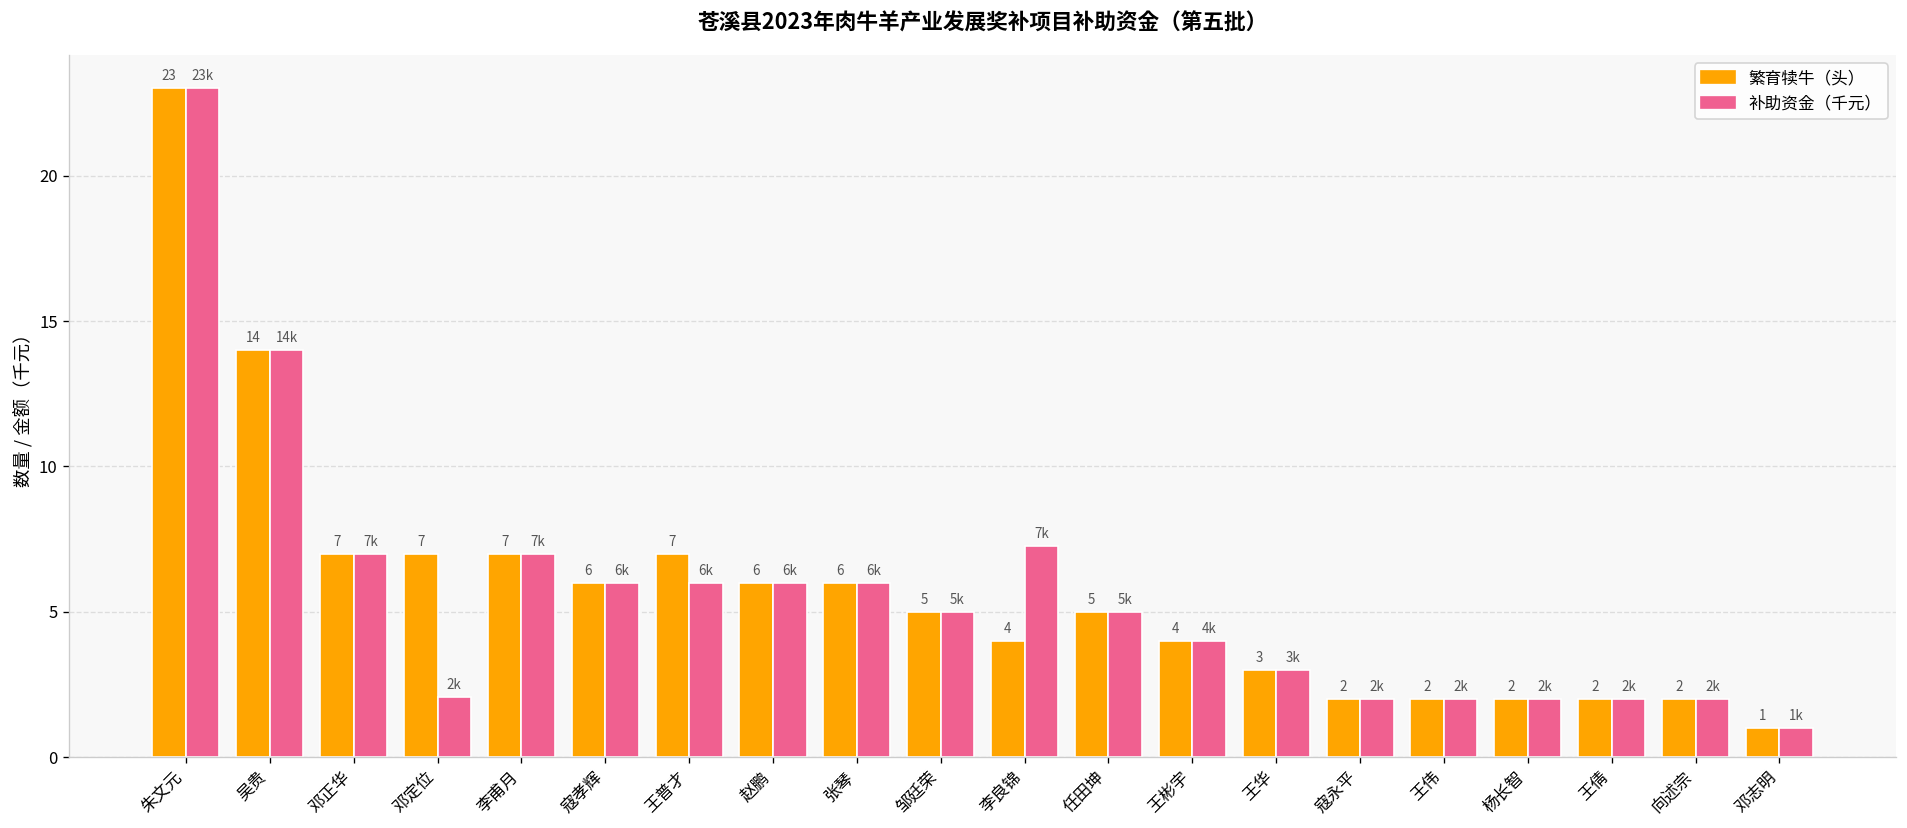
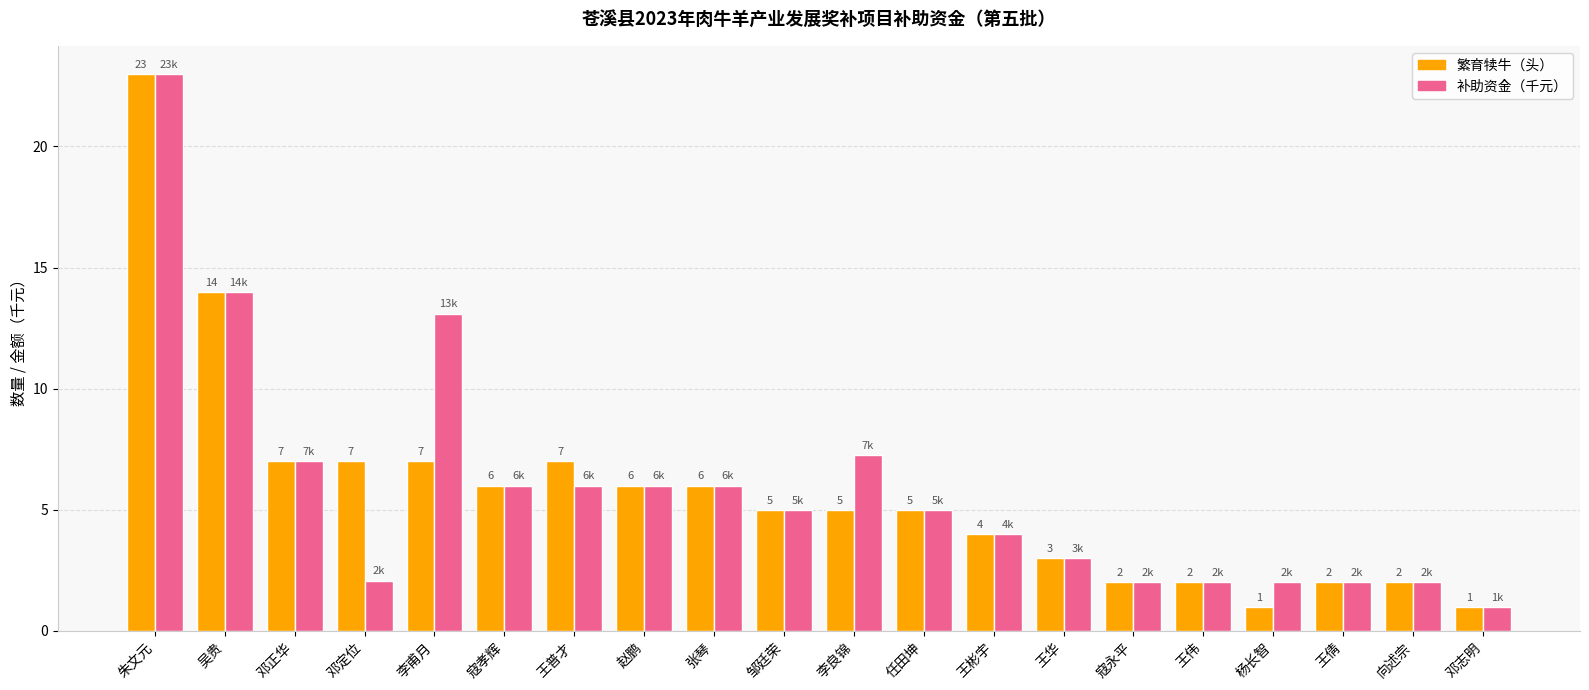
  {
    "繁育犊牛（头）": {
      "朱文元": "23",
      "吴贵": "14",
      "邓正华": "7",
      "邓定位": "7",
      "李甫月": "7",
      "寇孝辉": "6",
      "王普才": "7",
      "赵鹏": "6",
      "张琴": "6",
      "邹廷荣": "5",
-     "李良锦": "4",
+     "李良锦": "5",
      "任田坤": "5",
      "王彬宇": "4",
      "王华": "3",
      "寇永平": "2",
      "王伟": "2",
-     "杨长智": "2",
+     "杨长智": "1",
      "王倩": "2",
      "向述宗": "2",
      "邓志明": "1"
    },
    "补助资金（千元）": {
      "朱文元": "23k",
      "吴贵": "14k",
      "邓正华": "7k",
      "邓定位": "2k",
-     "李甫月": "7k",
+     "李甫月": "13k",
      "寇孝辉": "6k",
      "王普才": "6k",
      "赵鹏": "6k",
      "张琴": "6k",
      "邹廷荣": "5k",
      "李良锦": "7k",
      "任田坤": "5k",
      "王彬宇": "4k",
      "王华": "3k",
      "寇永平": "2k",
      "王伟": "2k",
      "杨长智": "2k",
      "王倩": "2k",
      "向述宗": "2k",
      "邓志明": "1k"
    }
  }
